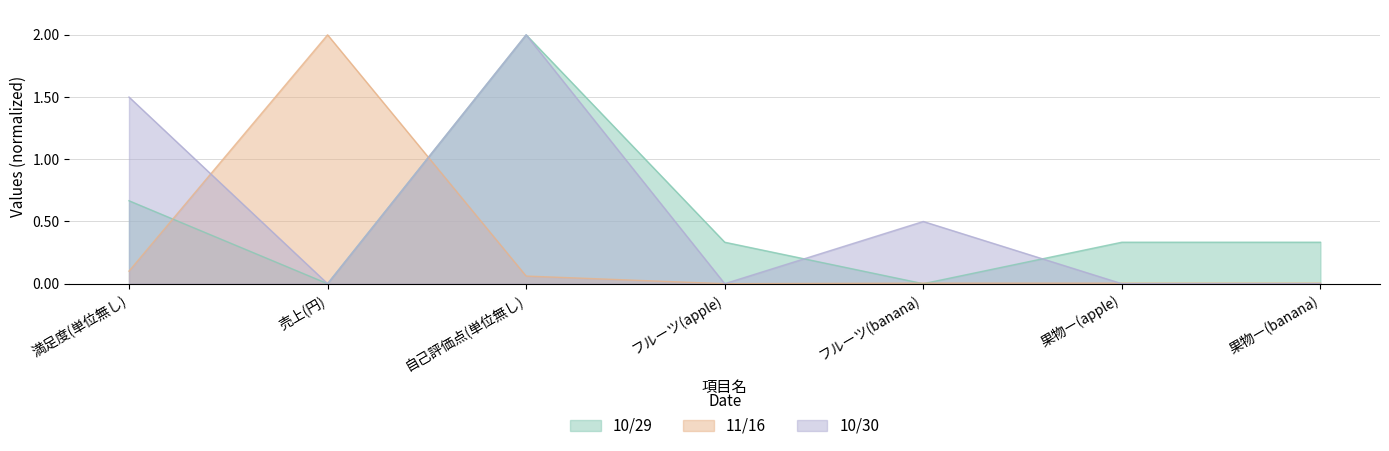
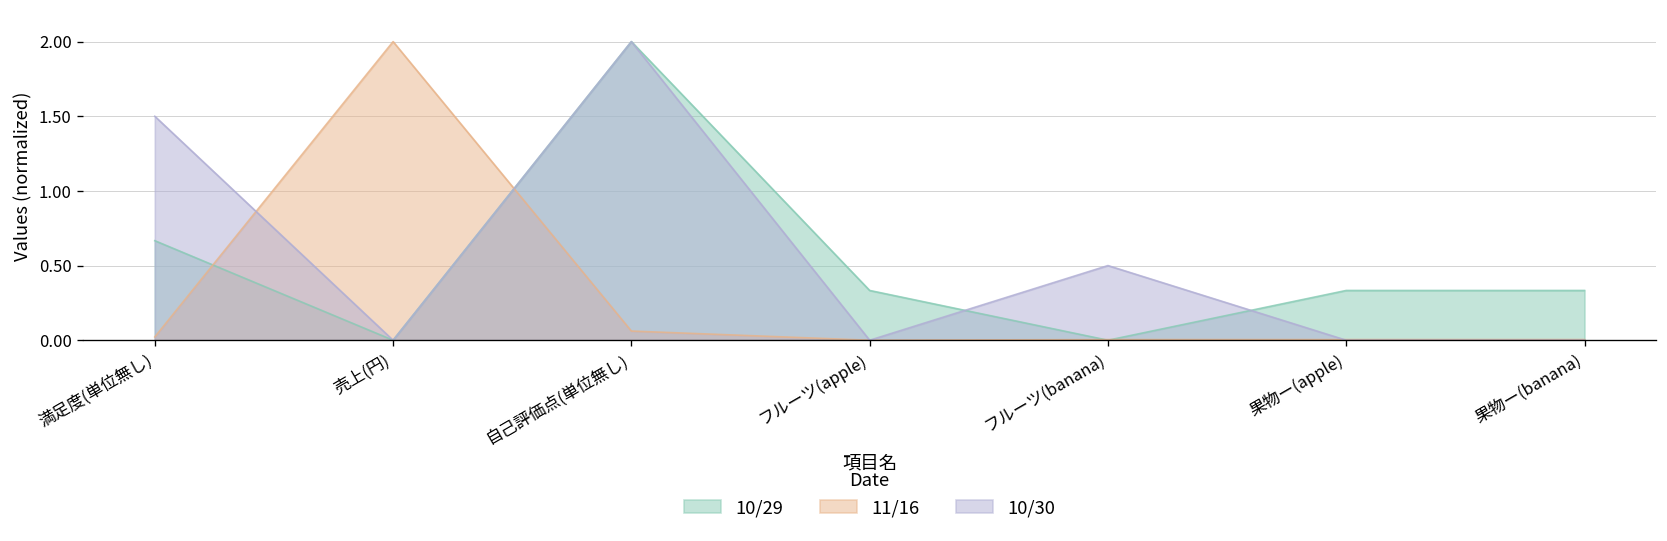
  {
    "11/16": {
-     "満足度(単位無し)": 0.10,
+     "満足度(単位無し)": 0.02,
      "売上(円)": 2.00,
      "自己評価点(単位無し)": 0.06
    }
  }
